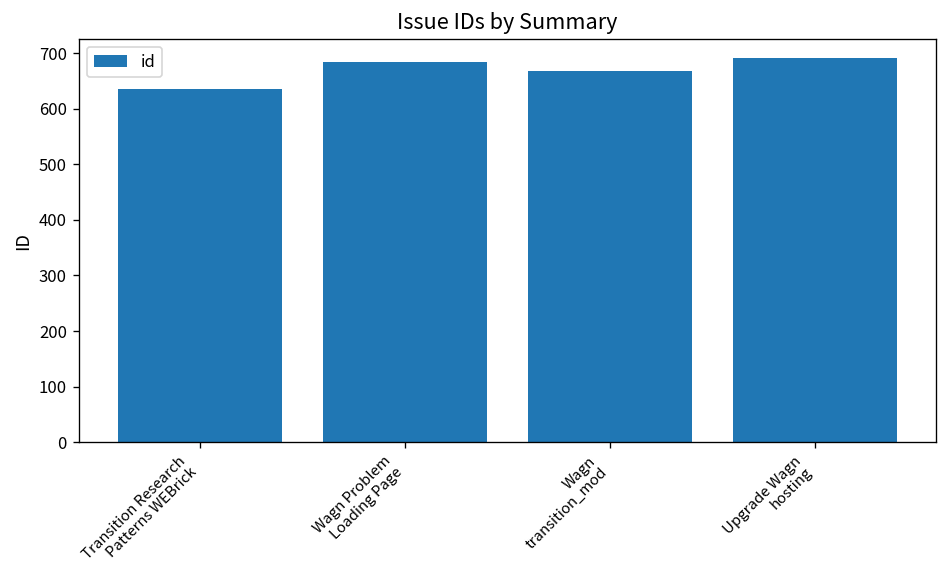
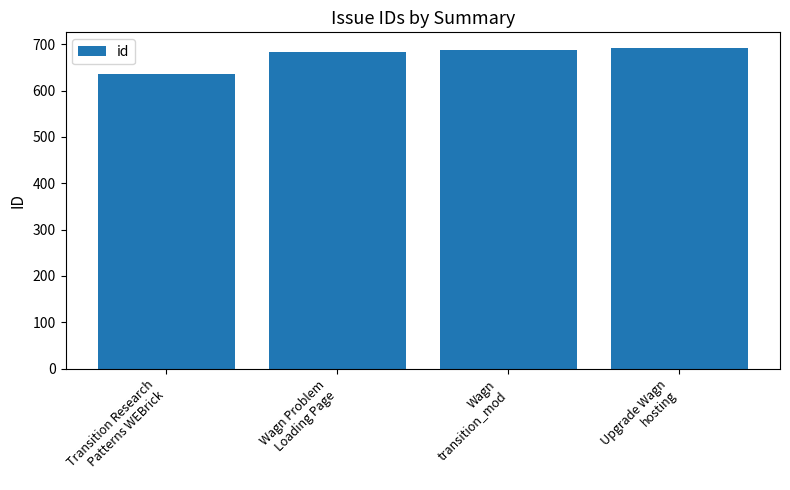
  {
    "Transition Research Patterns WEBrick": 640,
    "Wagn Problem Loading Page": 680,
-   "Wagn transition_mod": 670,
+   "Wagn transition_mod": 690,
    "Upgrade Wagn hosting": 690
  }
